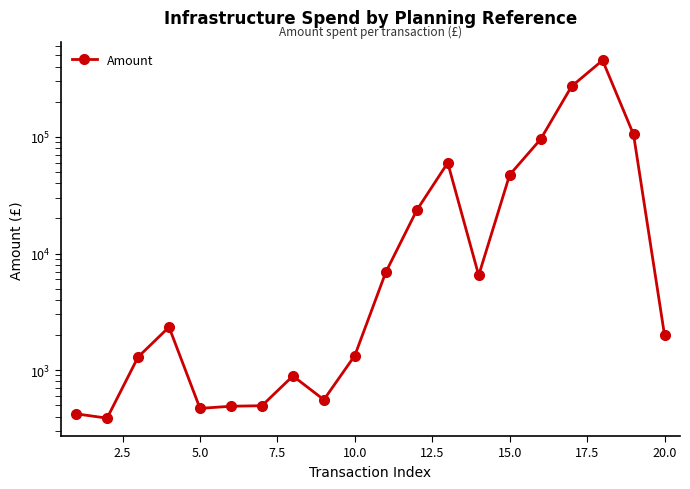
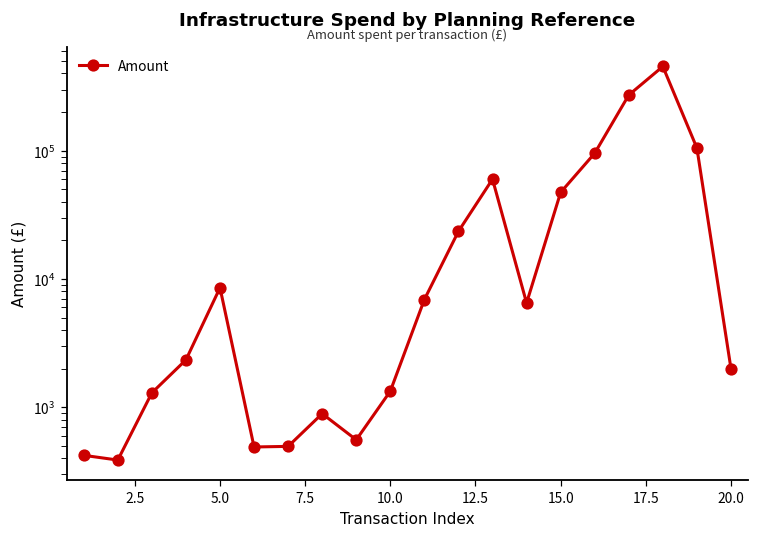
  {
-   "5.0": 470,
+   "5.0": 9000,
    "10.0": 1300,
    "15.0": 47000,
    "20.0": 2000
  }
